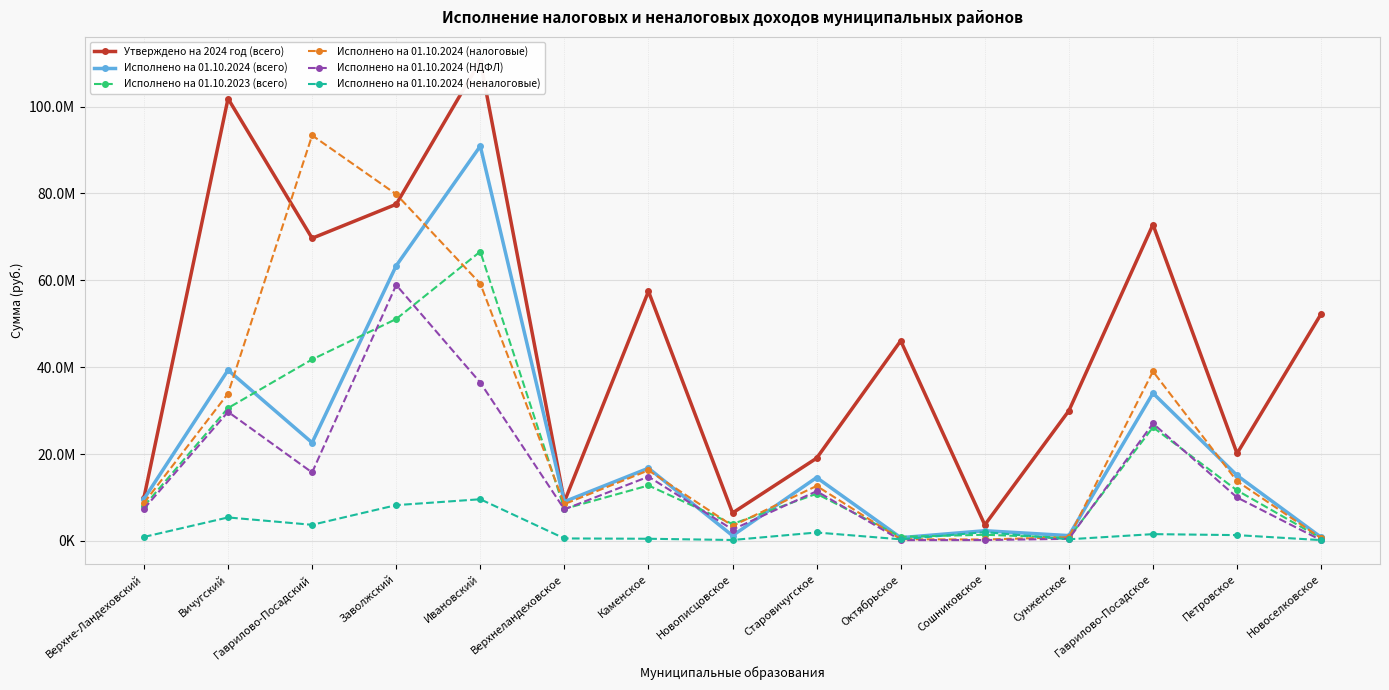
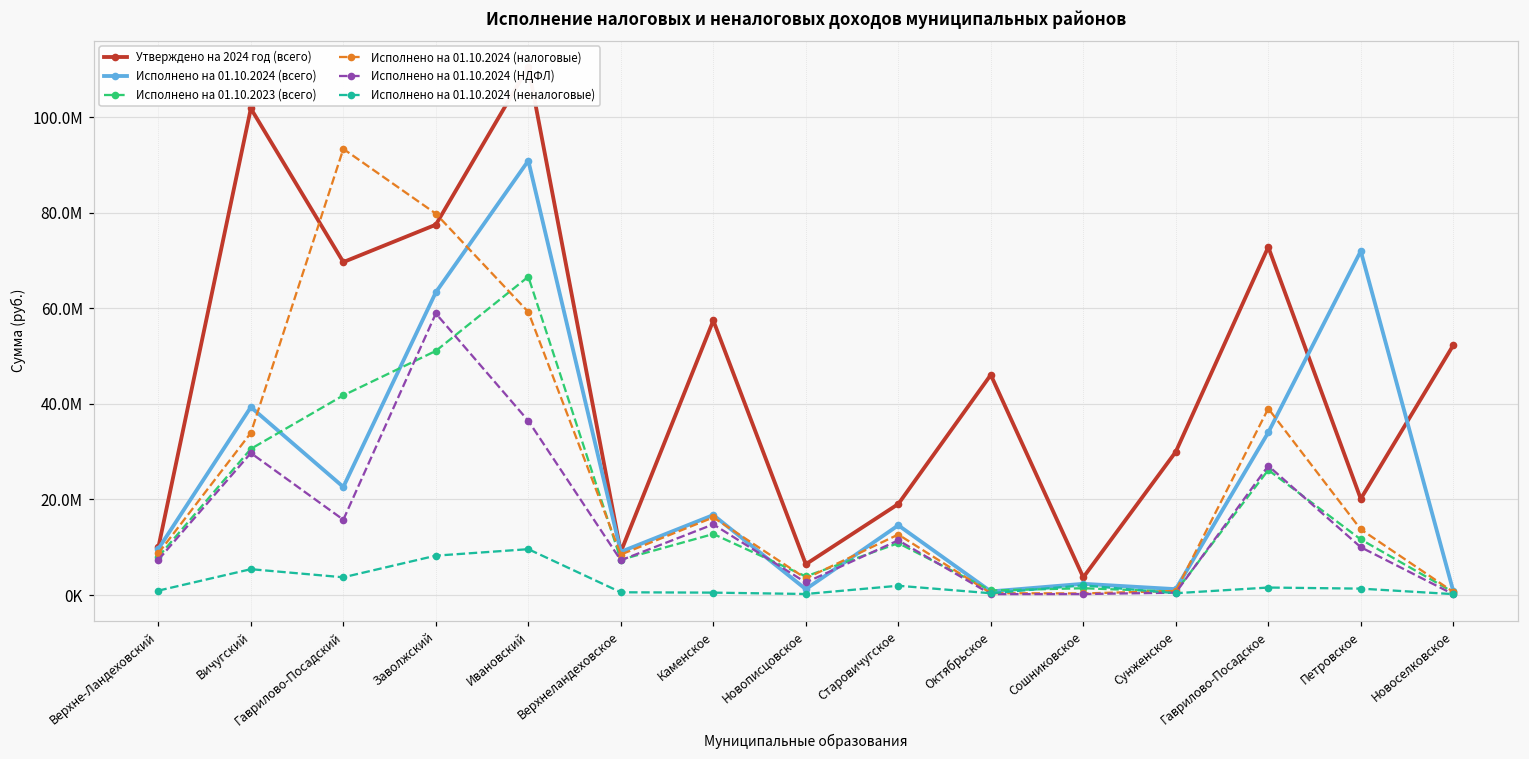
  {
    "Утверждено на 2024 год (всего)": {
      "Вичугский": 102000000,
      "Гаврилово-Посадский": 70000000,
      "Заволжский": 78000000,
      "Каменское": 57000000,
      "Новописцовское": 6000000,
      "Старовичугское": 19000000,
      "Октябрьское": 46000000,
      "Сошниковское": 4000000,
      "Сунженское": 30000000,
      "Гаврилово-Посадское": 73000000,
      "Петровское": 20000000,
      "Новоселковское": 52000000
    },
    "Исполнено на 01.10.2024 (всего)": {
      "Вичугский": 39000000,
      "Гаврилово-Посадский": 23000000,
      "Заволжский": 63000000,
      "Ивановский": 91000000,
      "Новописцовское": 1000000,
      "Старовичугское": 15000000,
      "Гаврилово-Посадское": 34000000,
-     "Петровское": 15000000
+     "Петровское": 72000000
    },
    "Исполнено на 01.10.2024 (налоговые)": {
      "Верхне-Ландеховский": 9000000,
      "Вичугский": 34000000,
      "Гаврилово-Посадский": 93000000,
      "Заволжский": 80000000,
      "Ивановский": 59000000,
      "Старовичугское": 13000000,
      "Гаврилово-Посадское": 39000000,
      "Петровское": 14000000
    },
    "Исполнено на 01.10.2024 (НДФЛ)": {
      "Верхне-Ландеховский": 7000000,
      "Вичугский": 30000000,
      "Гаврилово-Посадский": 16000000,
      "Заволжский": 59000000,
      "Ивановский": 36000000,
      "Каменское": 15000000,
      "Новописцовское": 3000000,
      "Старовичугское": 11000000,
      "Гаврилово-Посадское": 27000000,
      "Петровское": 10000000
    }
  }
